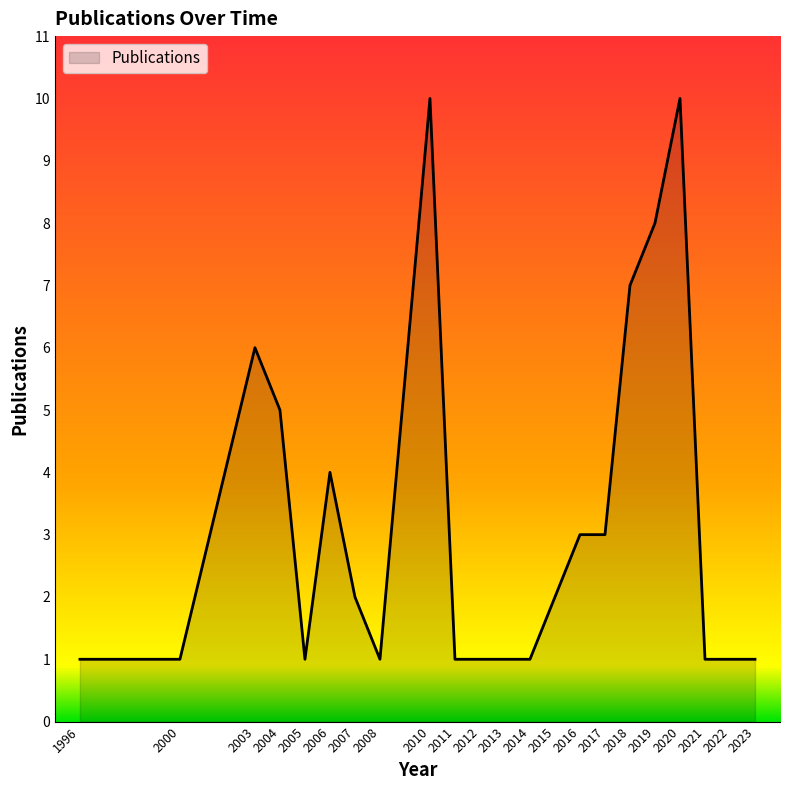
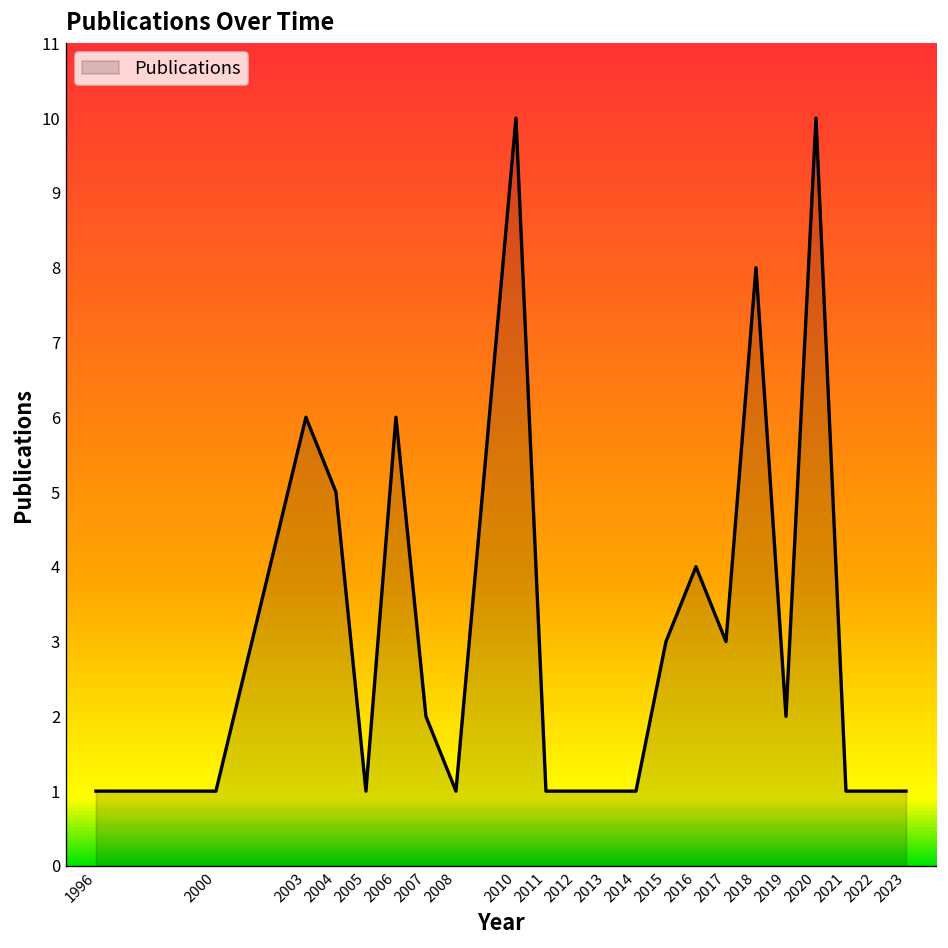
  {
    "1996": 1,
    "2000": 1,
    "2003": 6,
    "2004": 5,
    "2005": 1,
-   "2006": 4,
+   "2006": 6,
    "2007": 2,
    "2008": 1,
    "2010": 10,
    "2011": 1,
    "2012": 1,
    "2013": 1,
    "2014": 1,
-   "2015": 2,
-   "2016": 3,
+   "2015": 3,
+   "2016": 4,
    "2017": 3,
-   "2018": 7,
-   "2019": 8,
+   "2018": 8,
+   "2019": 2,
    "2020": 10,
    "2021": 1,
    "2022": 1,
    "2023": 1
  }
